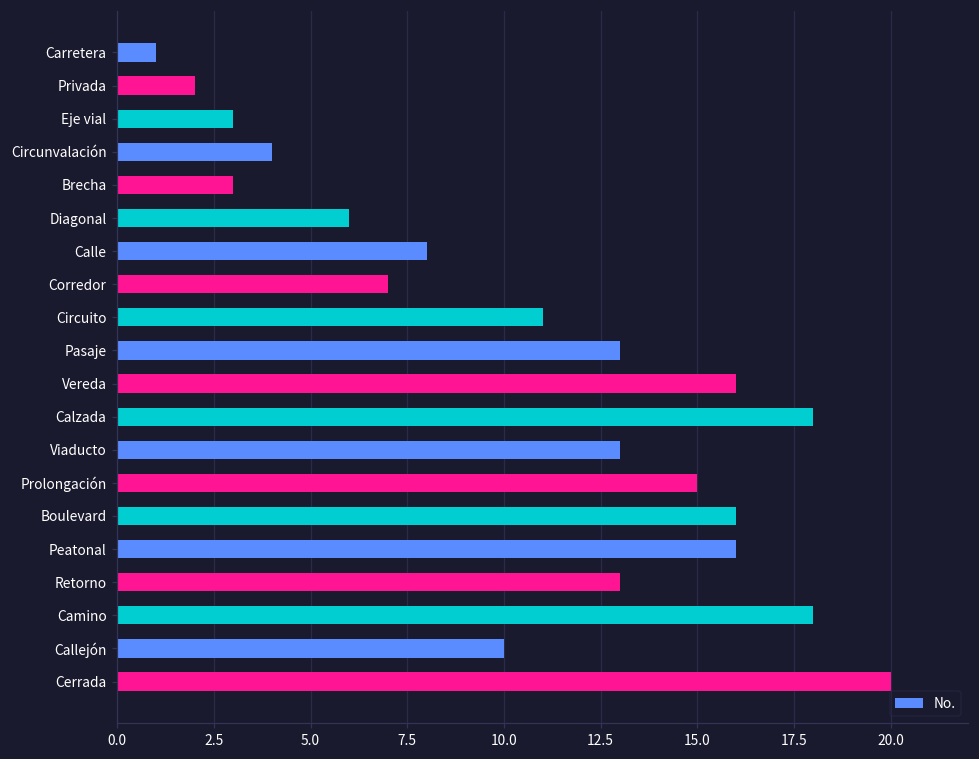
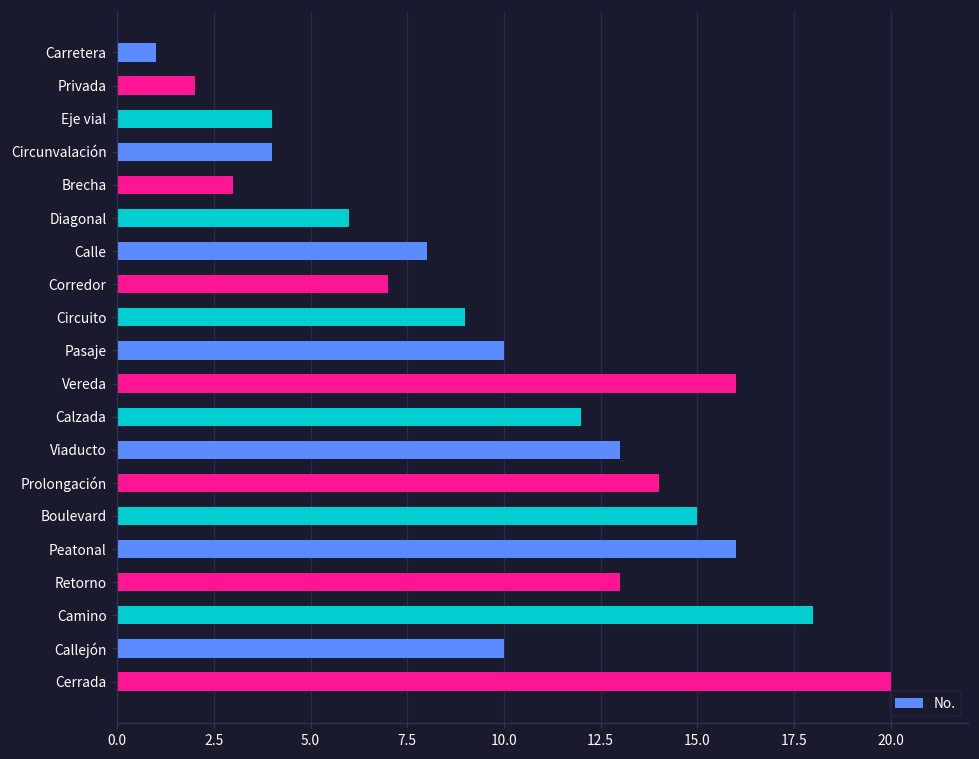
  {
    "Carretera": 1,
    "Privada": 2,
-   "Eje vial": 3,
+   "Eje vial": 4,
    "Circunvalación": 4,
    "Brecha": 3,
    "Diagonal": 6,
    "Calle": 8,
    "Corredor": 7,
-   "Circuito": 11,
-   "Pasaje": 13,
+   "Circuito": 9,
+   "Pasaje": 10,
    "Vereda": 16,
-   "Calzada": 18,
+   "Calzada": 12,
    "Viaducto": 13,
-   "Prolongación": 15,
-   "Boulevard": 16,
+   "Prolongación": 14,
+   "Boulevard": 15,
    "Peatonal": 16,
    "Retorno": 13,
    "Camino": 18,
    "Callejón": 10,
    "Cerrada": 20
  }
